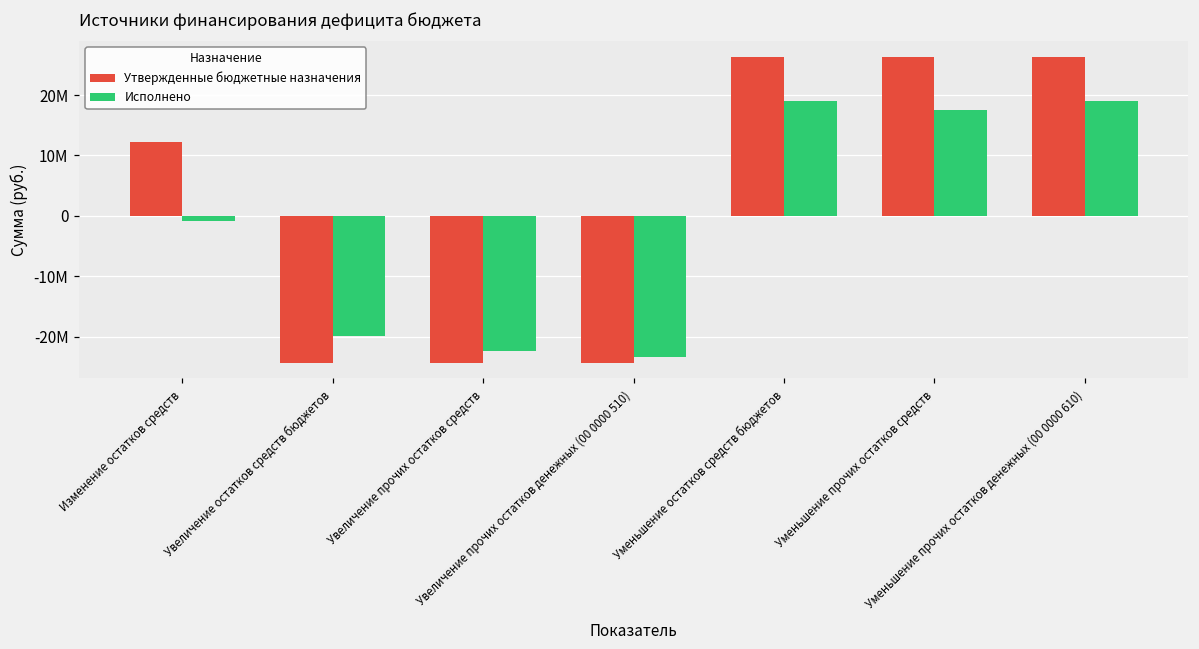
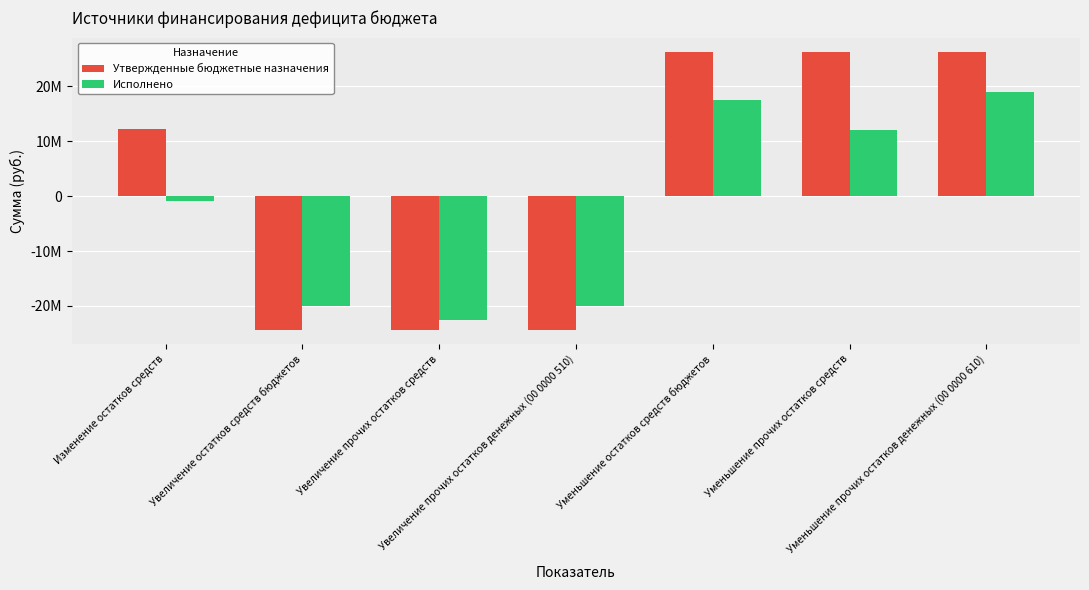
  {
    "Утвержденные бюджетные назначения": {
      "Изменение остатков средств": 12000000,
      "Увеличение остатков средств бюджетов": -24000000,
      "Увеличение прочих остатков средств": -24000000,
      "Увеличение прочих остатков денежных (00 0000 510)": -24000000,
      "Уменьшение остатков средств бюджетов": 26000000,
      "Уменьшение прочих остатков средств": 26000000,
      "Уменьшение прочих остатков денежных (00 0000 610)": 26000000
    },
    "Исполнено": {
      "Изменение остатков средств": -1000000,
      "Увеличение остатков средств бюджетов": -20000000,
      "Увеличение прочих остатков средств": -22000000,
-     "Увеличение прочих остатков денежных (00 0000 510)": -23000000,
-     "Уменьшение остатков средств бюджетов": 19000000,
-     "Уменьшение прочих остатков средств": 18000000,
+     "Увеличение прочих остатков денежных (00 0000 510)": -20000000,
+     "Уменьшение остатков средств бюджетов": 18000000,
+     "Уменьшение прочих остатков средств": 12000000,
      "Уменьшение прочих остатков денежных (00 0000 610)": 19000000
    }
  }
